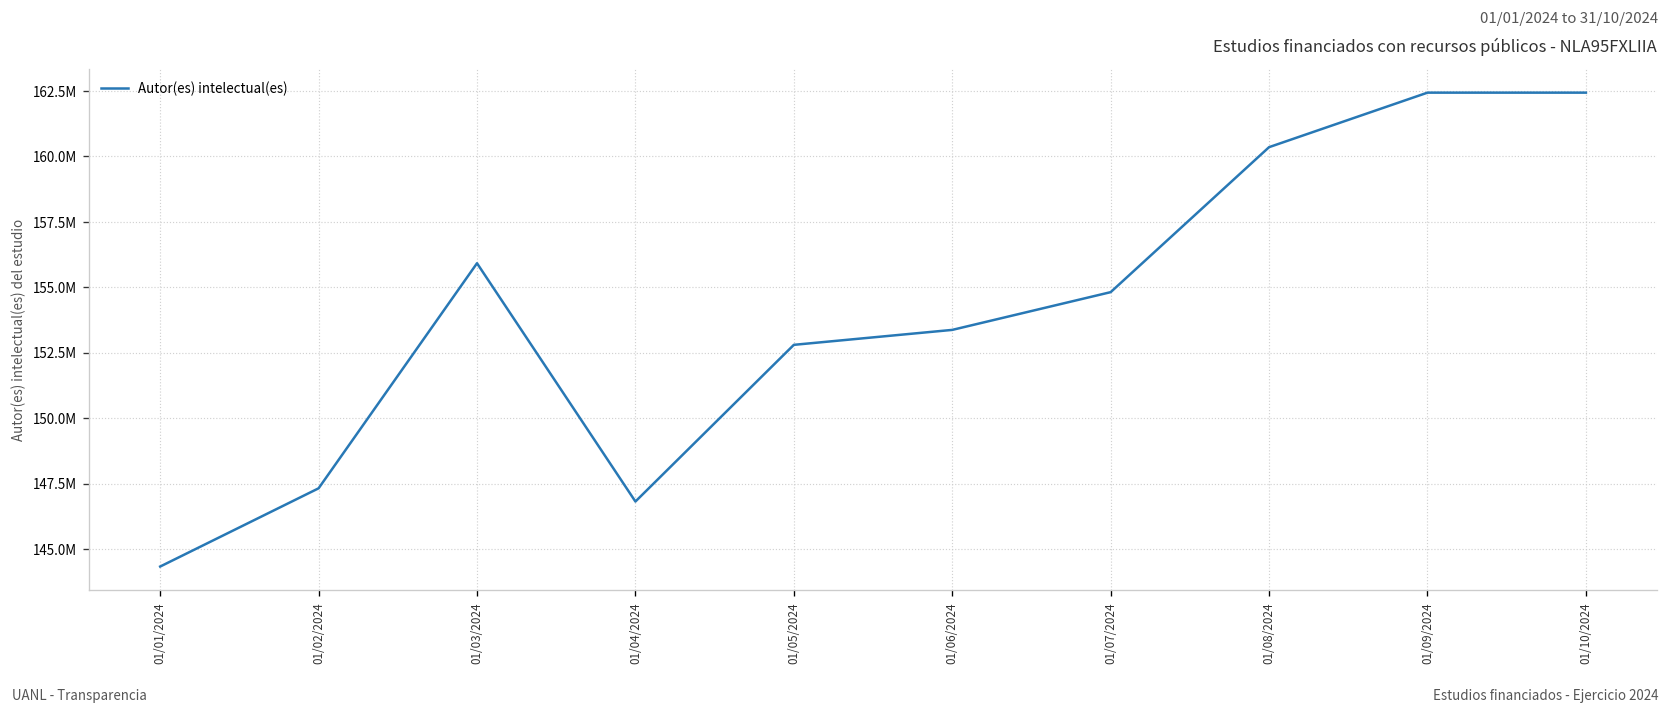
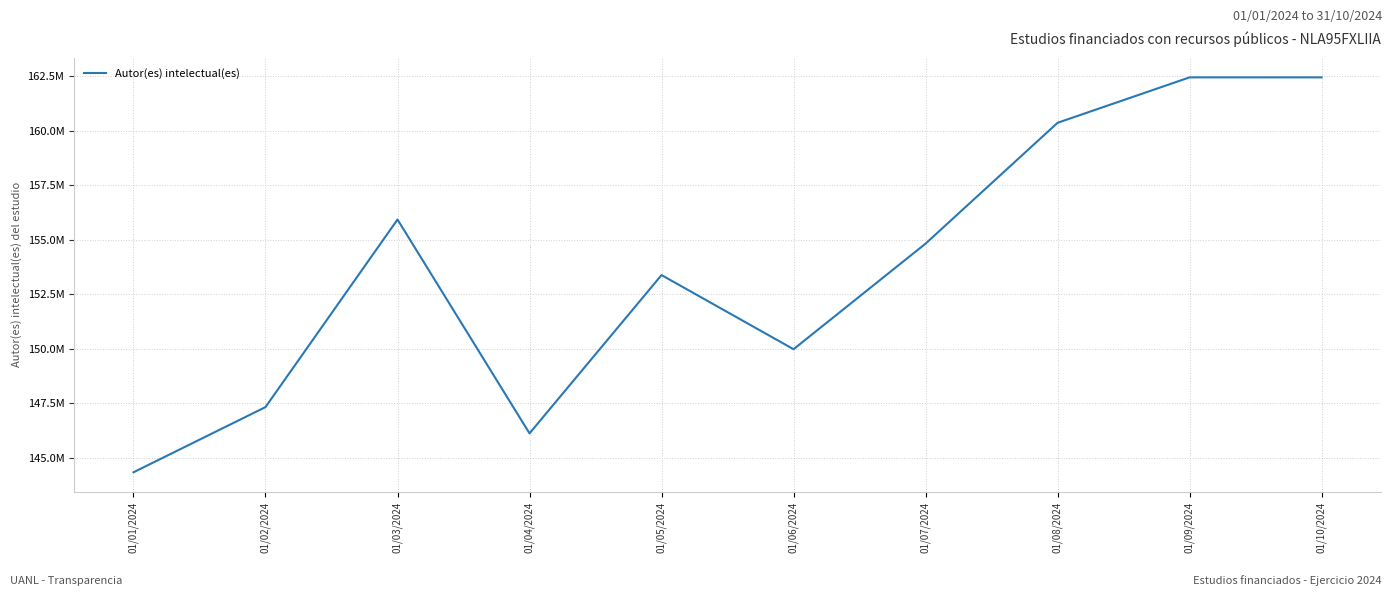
  {
    "01/01/2024": 144300000,
    "01/02/2024": 147300000,
    "01/03/2024": 155900000,
-   "01/04/2024": 146800000,
-   "01/05/2024": 152800000,
-   "01/06/2024": 153400000,
+   "01/04/2024": 146100000,
+   "01/05/2024": 153400000,
+   "01/06/2024": 150000000,
    "01/07/2024": 154800000,
    "01/08/2024": 160400000,
    "01/09/2024": 162400000,
    "01/10/2024": 162400000
  }
